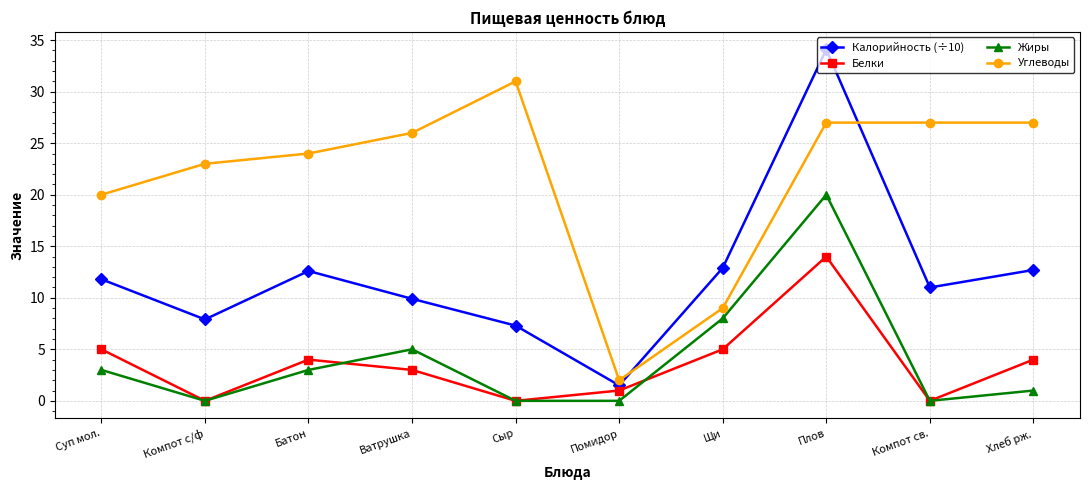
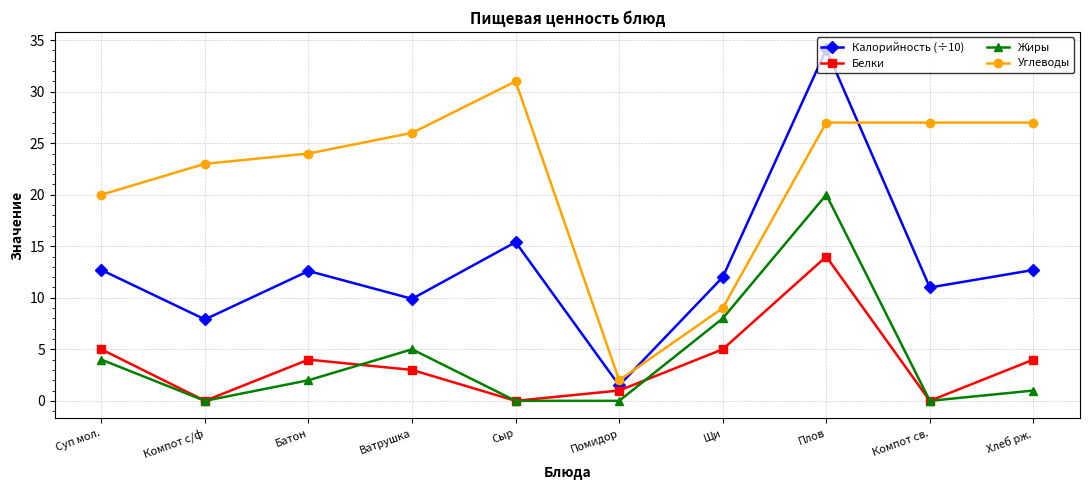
  {
    "Калорийность (÷10)": {
-     "Суп мол.": 11.8,
+     "Суп мол.": 12.7,
      "Компот с/ф": 7.9,
      "Батон": 12.6,
      "Ватрушка": 9.9,
-     "Сыр": 7.3,
+     "Сыр": 15.4,
      "Помидор": 1.5,
-     "Щи": 12.9,
+     "Щи": 12.0,
      "Компот св.": 11.0,
      "Хлеб рж.": 12.7
    },
    "Белки": {
      "Суп мол.": 5.0,
      "Батон": 4.0,
      "Ватрушка": 3.0,
      "Помидор": 1.0,
      "Щи": 5.0,
      "Плов": 14.0,
      "Хлеб рж.": 4.0
    },
    "Жиры": {
-     "Суп мол.": 3,
-     "Батон": 3,
+     "Суп мол.": 4,
+     "Батон": 2,
      "Ватрушка": 5,
      "Помидор": 0,
      "Щи": 8,
      "Плов": 20,
      "Хлеб рж.": 1
    },
    "Углеводы": {
      "Суп мол.": 20.0,
      "Компот с/ф": 23.0,
      "Батон": 24.0,
      "Ватрушка": 26.0,
      "Сыр": 31.0,
      "Помидор": 2.0,
      "Щи": 9.0,
      "Плов": 27.0,
      "Компот св.": 27.0,
      "Хлеб рж.": 27.0
    }
  }
